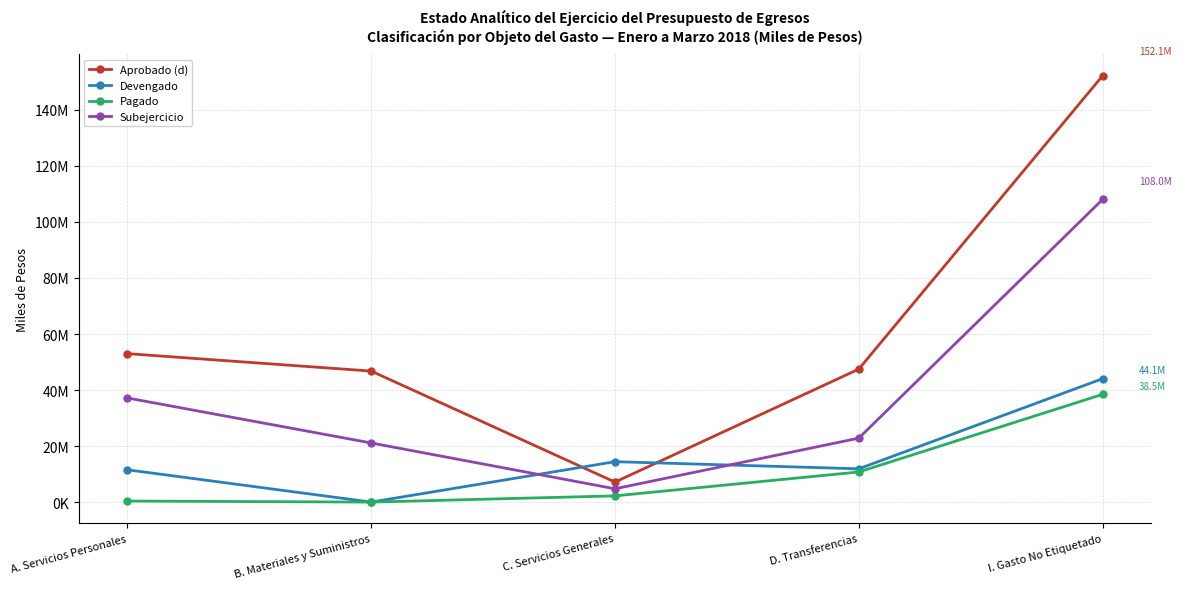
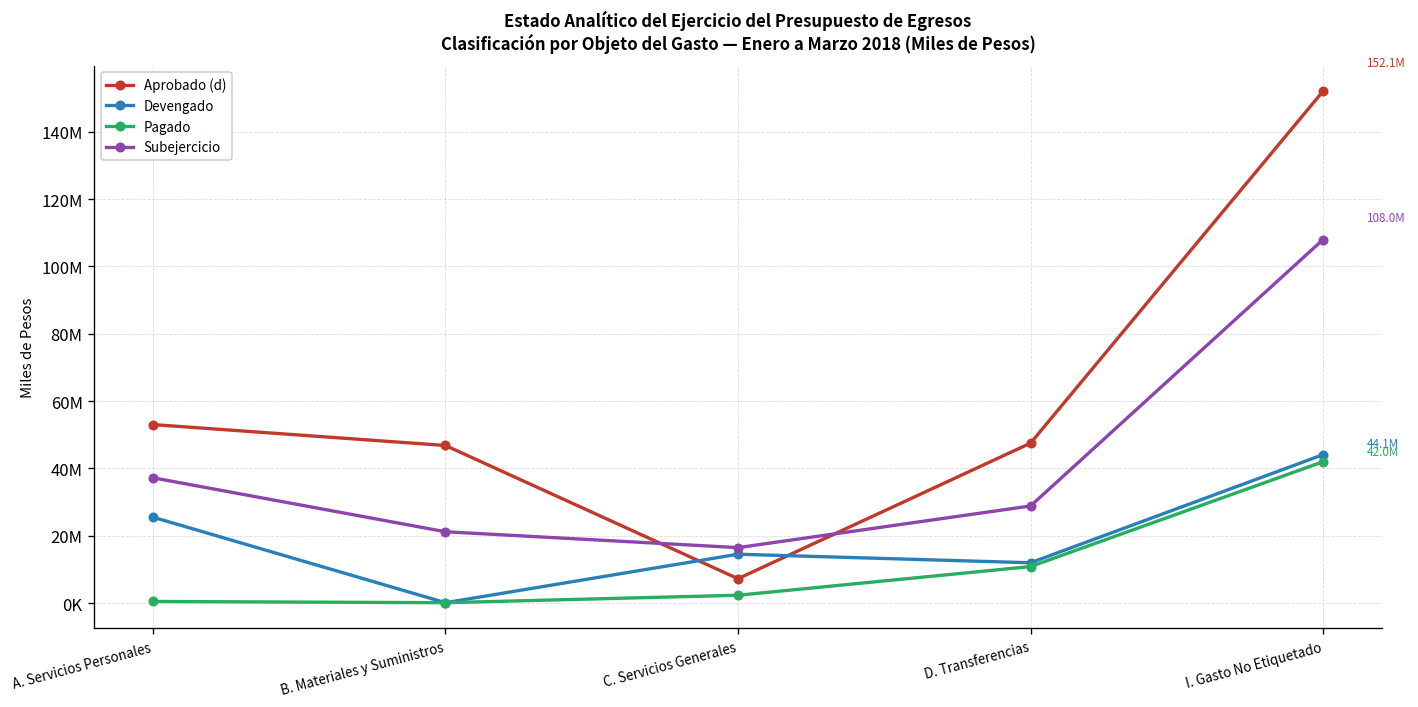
  {
    "Aprobado (d)": {
      "A. Servicios Personales": "53000000",
      "B. Materiales y Suministros": "47000000",
      "C. Servicios Generales": "7000000",
      "D. Transferencias": "48000000",
      "I. Gasto No Etiquetado": "152000000"
    },
    "Devengado": {
-     "A. Servicios Personales": "12000000",
+     "A. Servicios Personales": "26000000",
      "C. Servicios Generales": "15000000",
      "D. Transferencias": "12000000",
      "I. Gasto No Etiquetado": "44000000"
    },
    "Pagado": {
-     "I. Gasto No Etiquetado": "38.5M"
+     "I. Gasto No Etiquetado": "42.0M"
    },
    "Subejercicio": {
      "A. Servicios Personales": "37000000",
      "B. Materiales y Suministros": "21000000",
-     "C. Servicios Generales": "5000000",
-     "D. Transferencias": "23000000",
+     "C. Servicios Generales": "16000000",
+     "D. Transferencias": "29000000",
      "I. Gasto No Etiquetado": "108000000"
    }
  }
